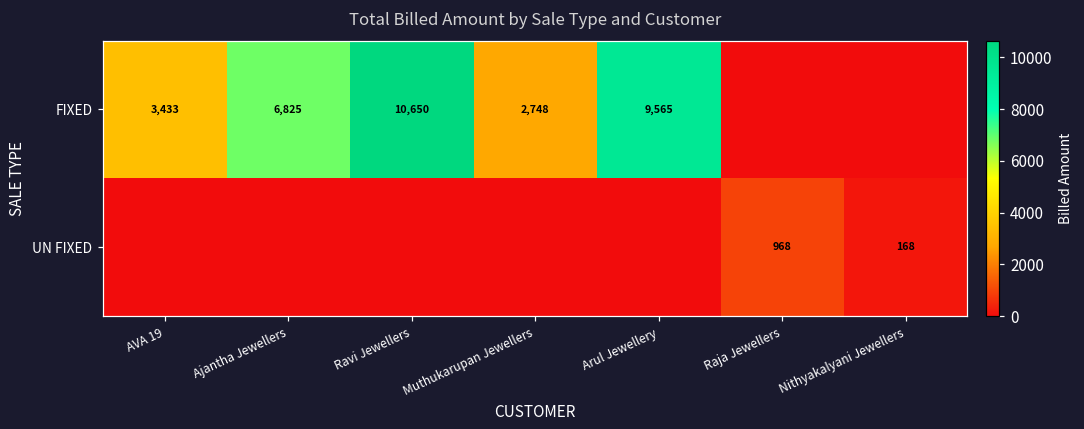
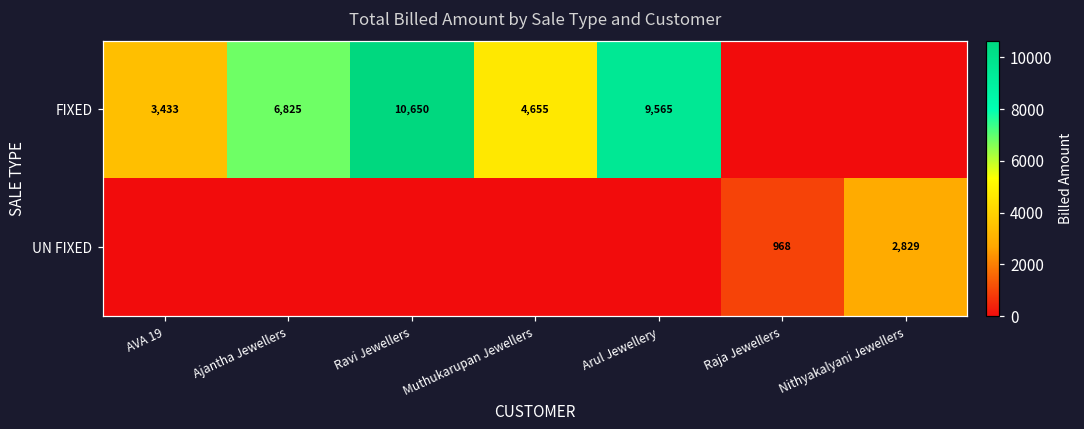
  {
    "FIXED": {
      "AVA 19": "3,433",
      "Ajantha Jewellers": "6,825",
      "Ravi Jewellers": "10,650",
-     "Muthukarupan Jewellers": "2,748",
+     "Muthukarupan Jewellers": "4,655",
      "Arul Jewellery": "9,565"
    },
    "UN FIXED": {
      "Raja Jewellers": "968",
-     "Nithyakalyani Jewellers": "168"
+     "Nithyakalyani Jewellers": "2,829"
    }
  }
